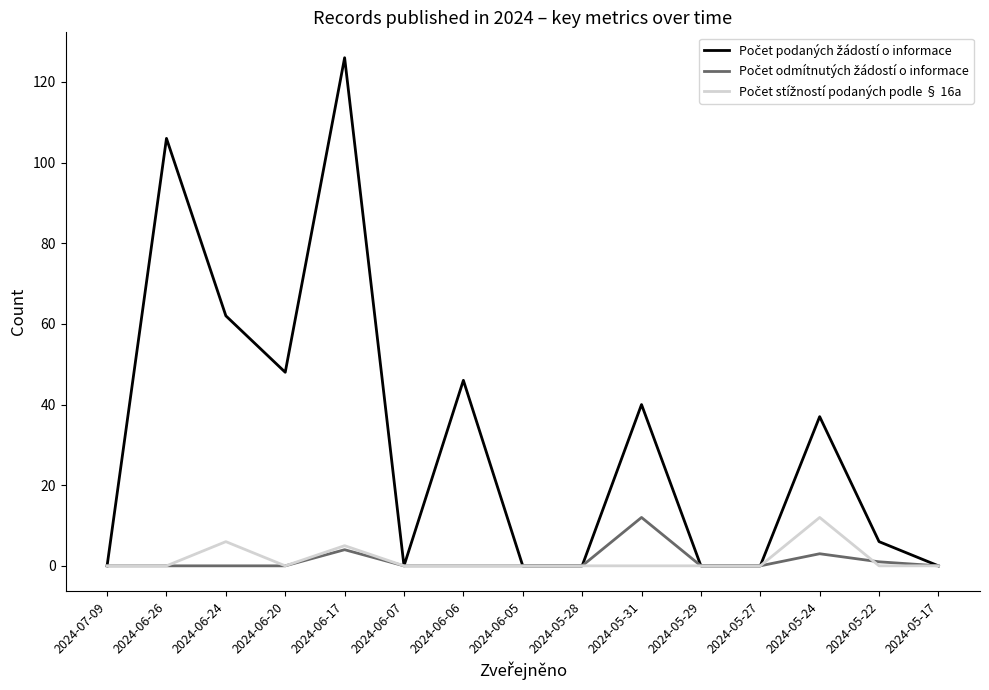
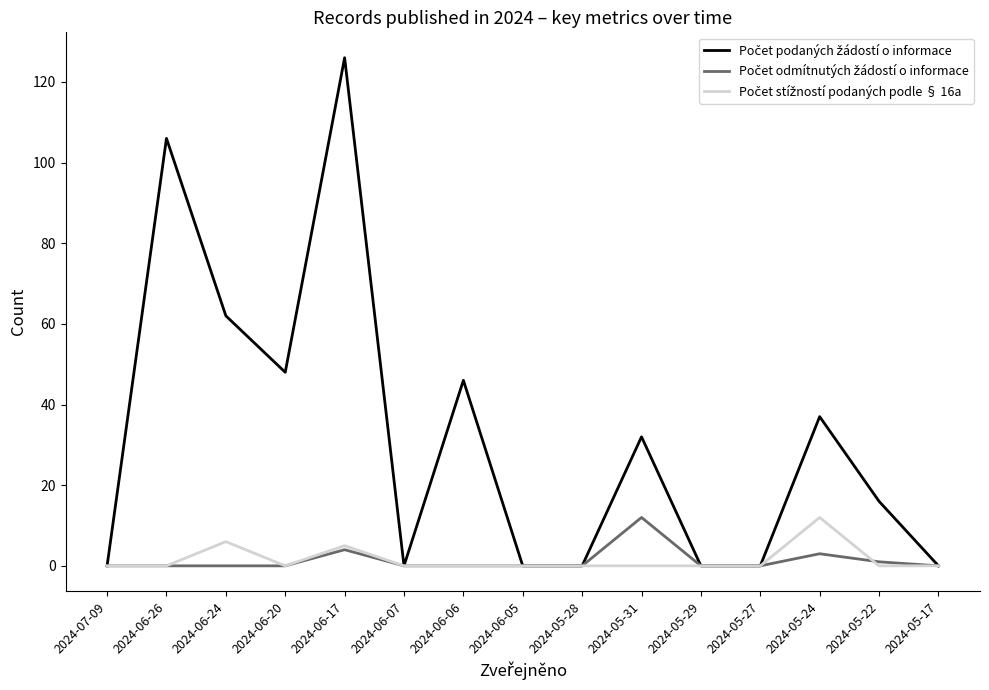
  {
    "Počet podaných žádostí o informace": {
      "2024-06-26": 106,
      "2024-06-24": 62,
      "2024-06-20": 48,
      "2024-06-17": 126,
      "2024-06-06": 46,
-     "2024-05-31": 40,
+     "2024-05-31": 32,
      "2024-05-24": 37,
-     "2024-05-22": 6
+     "2024-05-22": 16
    },
    "Počet odmítnutých žádostí o informace": {
      "2024-06-24": 0,
      "2024-06-17": 4,
      "2024-05-31": 12,
      "2024-05-24": 3,
      "2024-05-22": 1
    },
    "Počet stížností podaných podle § 16a": {
      "2024-06-24": 6,
      "2024-06-17": 5,
      "2024-05-31": 0,
      "2024-05-24": 12,
      "2024-05-22": 0
    }
  }
